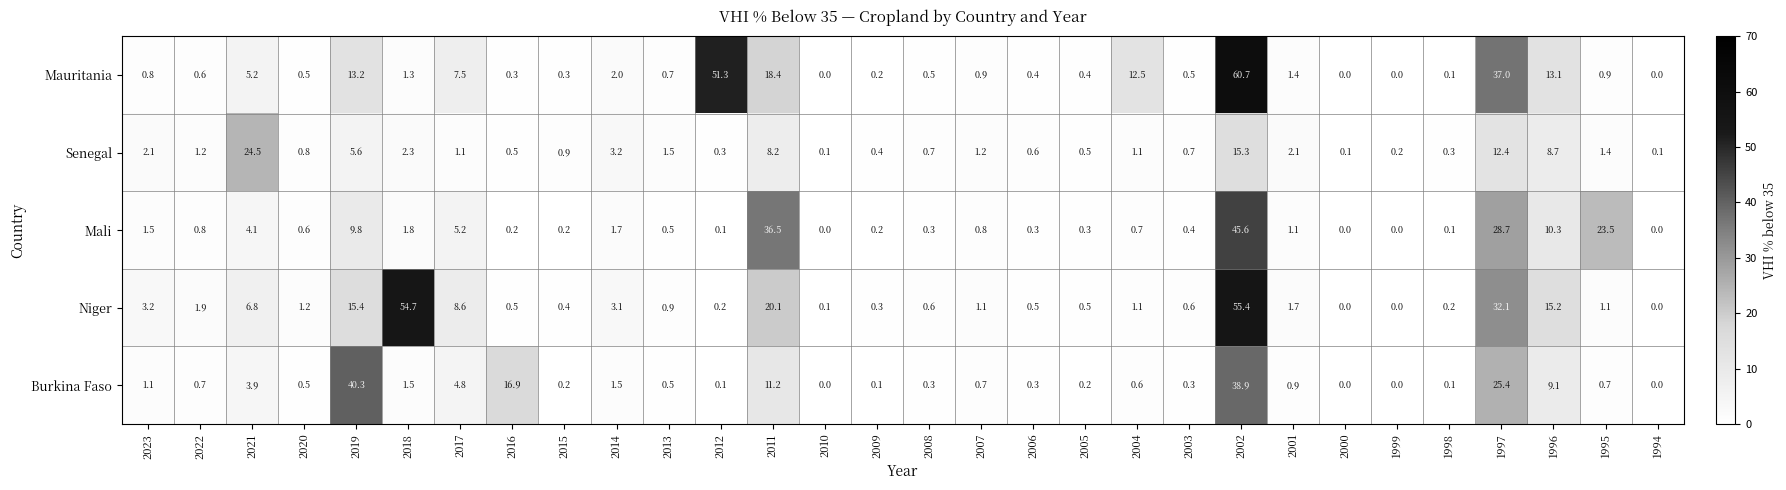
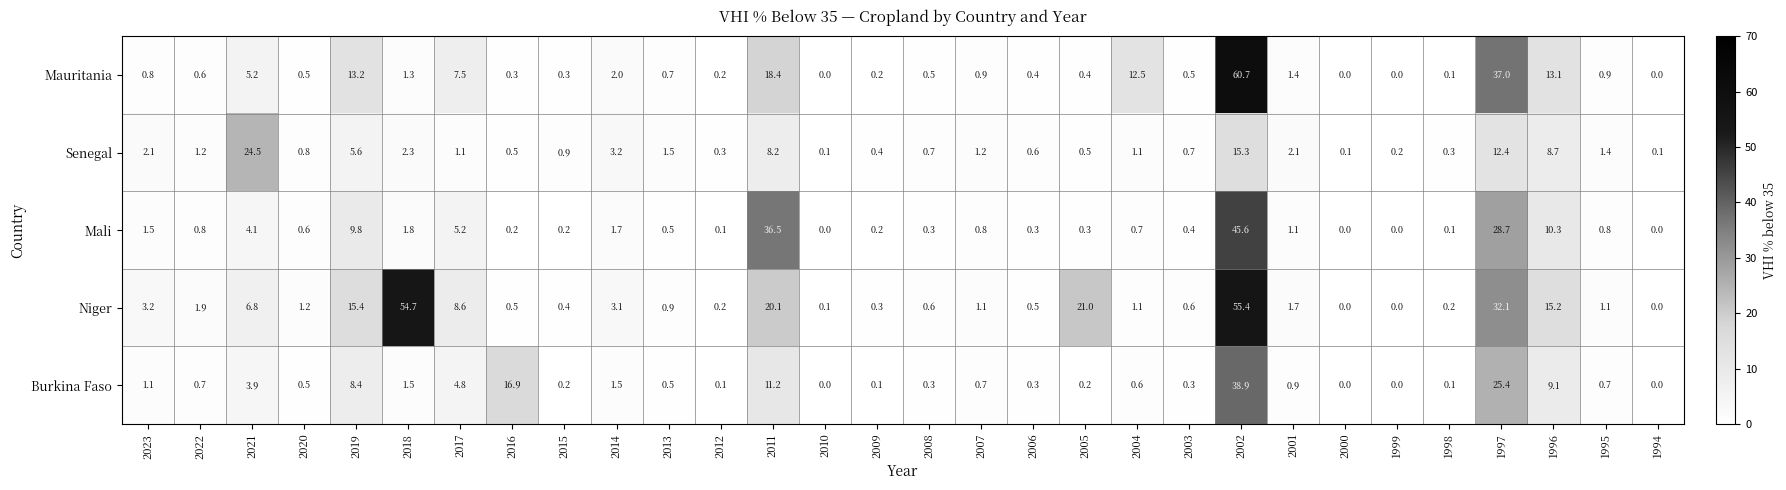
  {
    "Mauritania": {
      "2023": 0.8,
      "2022": 0.6,
      "2021": 5.2,
      "2020": 0.5,
      "2019": 13.2,
      "2018": 1.3,
      "2017": 7.5,
      "2016": 0.3,
      "2015": 0.3,
      "2014": 2.0,
      "2013": 0.7,
-     "2012": 51.3,
+     "2012": 0.2,
      "2011": 18.4,
      "2010": 0.0,
      "2009": 0.2,
      "2008": 0.5,
      "2007": 0.9,
      "2006": 0.4,
      "2005": 0.4,
      "2004": 12.5,
      "2003": 0.5,
      "2002": 60.7,
      "2001": 1.4,
      "2000": 0.0,
      "1999": 0.0,
      "1998": 0.1,
      "1997": 37.0,
      "1996": 13.1,
      "1995": 0.9,
      "1994": 0.0
    },
    "Senegal": {
      "2023": 2.1,
      "2022": 1.2,
      "2021": 24.5,
      "2020": 0.8,
      "2019": 5.6,
      "2018": 2.3,
      "2017": 1.1,
      "2016": 0.5,
      "2015": 0.9,
      "2014": 3.2,
      "2013": 1.5,
      "2012": 0.3,
      "2011": 8.2,
      "2010": 0.1,
      "2009": 0.4,
      "2008": 0.7,
      "2007": 1.2,
      "2006": 0.6,
      "2005": 0.5,
      "2004": 1.1,
      "2003": 0.7,
      "2002": 15.3,
      "2001": 2.1,
      "2000": 0.1,
      "1999": 0.2,
      "1998": 0.3,
      "1997": 12.4,
      "1996": 8.7,
      "1995": 1.4,
      "1994": 0.1
    },
    "Mali": {
      "2023": 1.5,
      "2022": 0.8,
      "2021": 4.1,
      "2020": 0.6,
      "2019": 9.8,
      "2018": 1.8,
      "2017": 5.2,
      "2016": 0.2,
      "2015": 0.2,
      "2014": 1.7,
      "2013": 0.5,
      "2012": 0.1,
      "2011": 36.5,
      "2010": 0.0,
      "2009": 0.2,
      "2008": 0.3,
      "2007": 0.8,
      "2006": 0.3,
      "2005": 0.3,
      "2004": 0.7,
      "2003": 0.4,
      "2002": 45.6,
      "2001": 1.1,
      "2000": 0.0,
      "1999": 0.0,
      "1998": 0.1,
      "1997": 28.7,
      "1996": 10.3,
-     "1995": 23.5,
+     "1995": 0.8,
      "1994": 0.0
    },
    "Niger": {
      "2023": 3.2,
      "2022": 1.9,
      "2021": 6.8,
      "2020": 1.2,
      "2019": 15.4,
      "2018": 54.7,
      "2017": 8.6,
      "2016": 0.5,
      "2015": 0.4,
      "2014": 3.1,
      "2013": 0.9,
      "2012": 0.2,
      "2011": 20.1,
      "2010": 0.1,
      "2009": 0.3,
      "2008": 0.6,
      "2007": 1.1,
      "2006": 0.5,
-     "2005": 0.5,
+     "2005": 21.0,
      "2004": 1.1,
      "2003": 0.6,
      "2002": 55.4,
      "2001": 1.7,
      "2000": 0.0,
      "1999": 0.0,
      "1998": 0.2,
      "1997": 32.1,
      "1996": 15.2,
      "1995": 1.1,
      "1994": 0.0
    },
    "Burkina Faso": {
      "2023": 1.1,
      "2022": 0.7,
      "2021": 3.9,
      "2020": 0.5,
-     "2019": 40.3,
+     "2019": 8.4,
      "2018": 1.5,
      "2017": 4.8,
      "2016": 16.9,
      "2015": 0.2,
      "2014": 1.5,
      "2013": 0.5,
      "2012": 0.1,
      "2011": 11.2,
      "2010": 0.0,
      "2009": 0.1,
      "2008": 0.3,
      "2007": 0.7,
      "2006": 0.3,
      "2005": 0.2,
      "2004": 0.6,
      "2003": 0.3,
      "2002": 38.9,
      "2001": 0.9,
      "2000": 0.0,
      "1999": 0.0,
      "1998": 0.1,
      "1997": 25.4,
      "1996": 9.1,
      "1995": 0.7,
      "1994": 0.0
    }
  }
